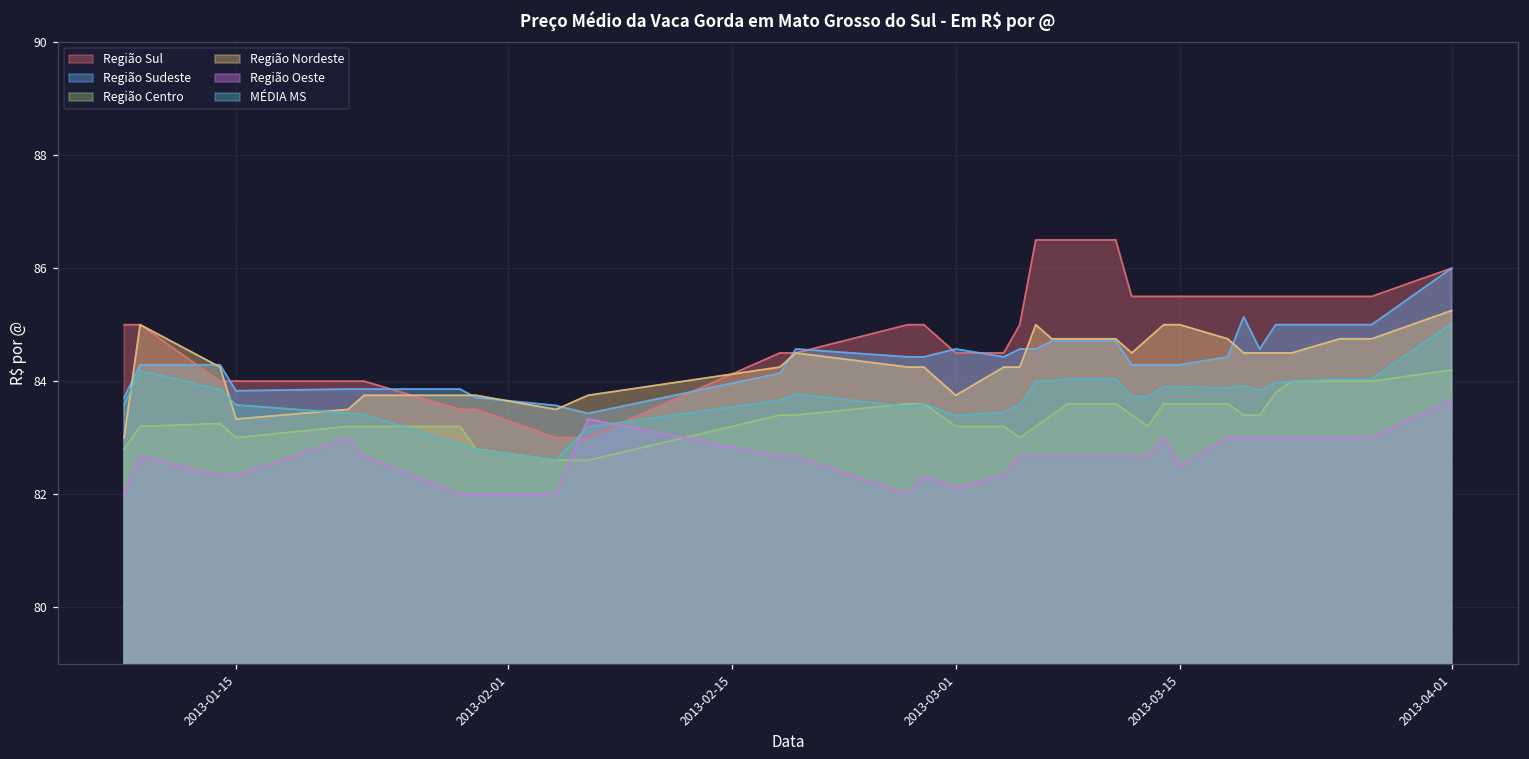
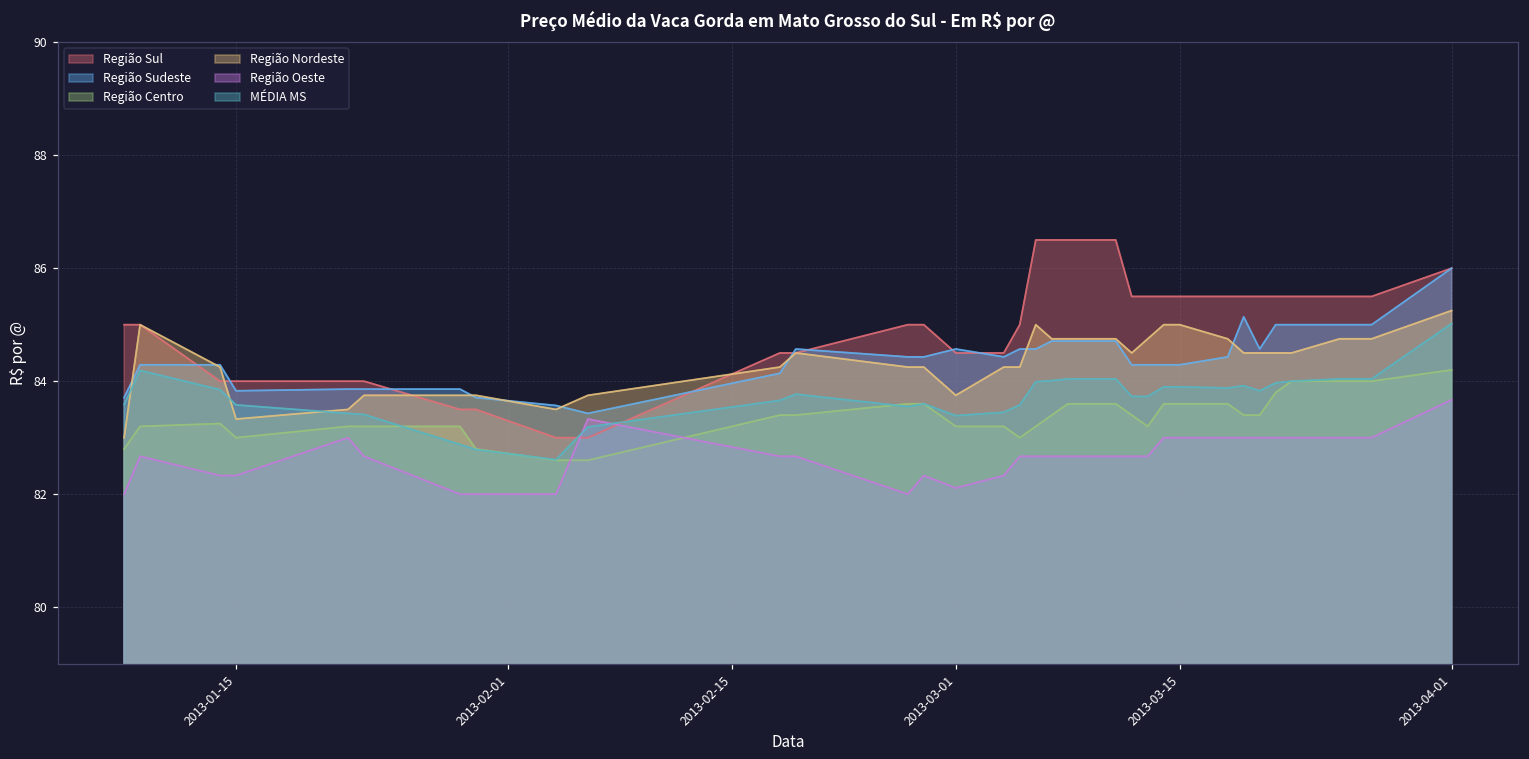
  {
    "Região Oeste": {
      "2013-01-15": 82.3,
      "2013-03-01": 82.1,
-     "2013-03-15": 82.5,
+     "2013-03-15": 83.0,
      "2013-04-01": 83.7
    }
  }
